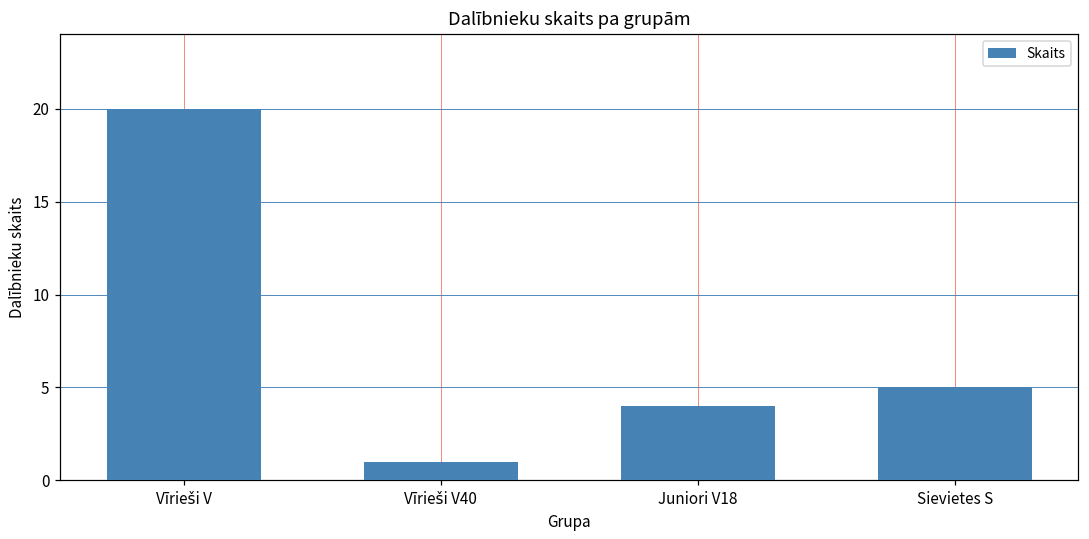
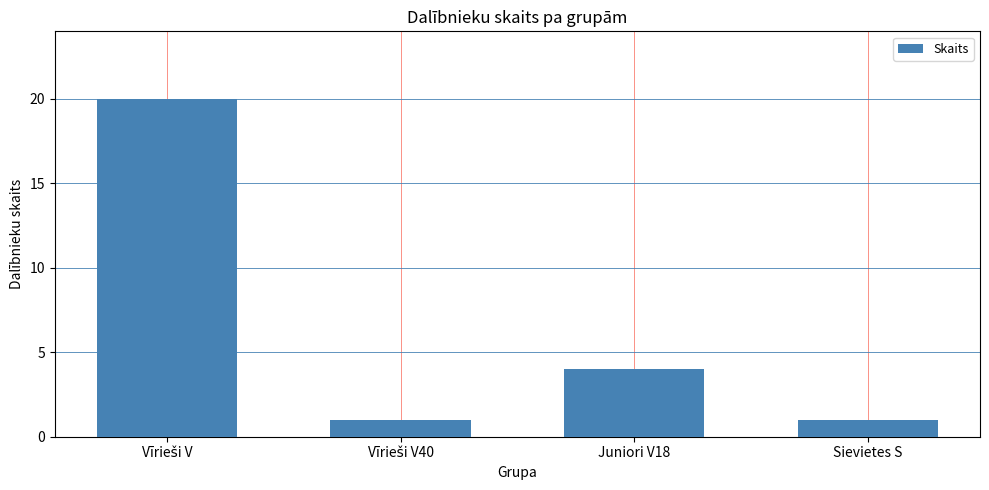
  {
    "Vīrieši V": 20,
    "Vīrieši V40": 1,
    "Juniori V18": 4,
-   "Sievietes S": 5
+   "Sievietes S": 1
  }
